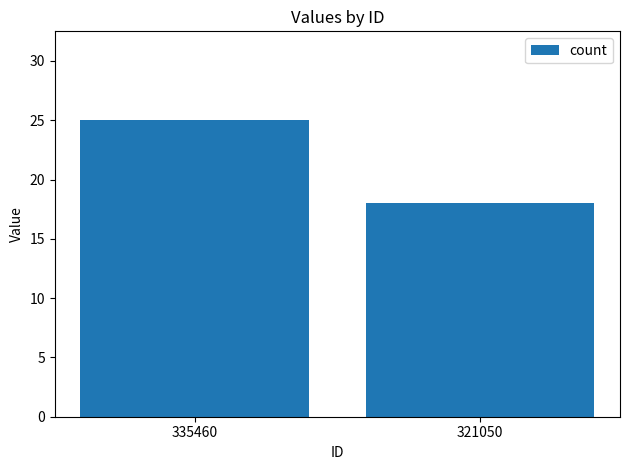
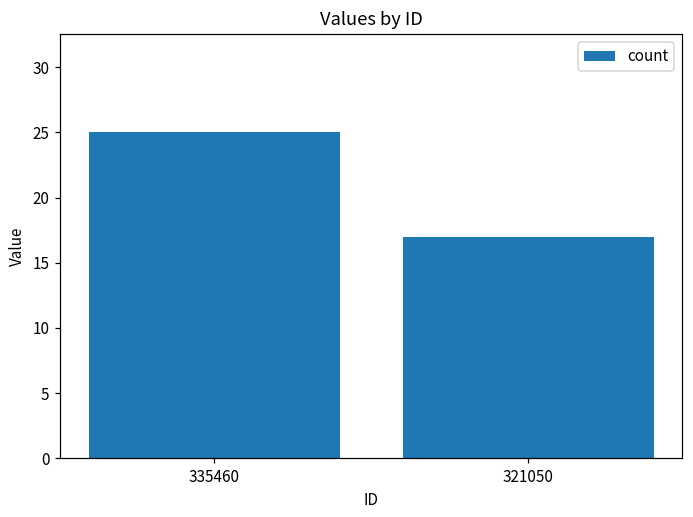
  {
    "335460": 25,
-   "321050": 18
+   "321050": 17
  }
